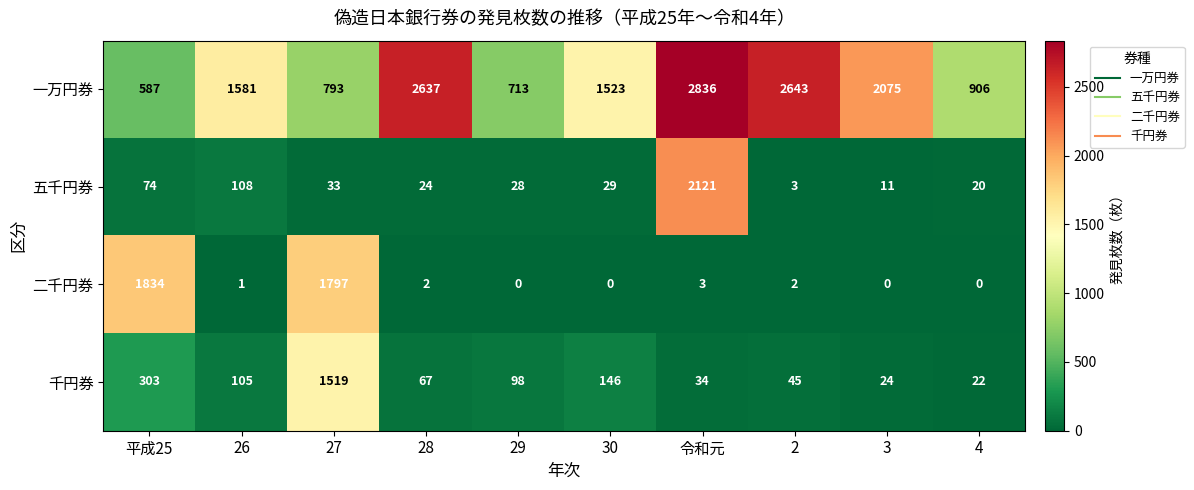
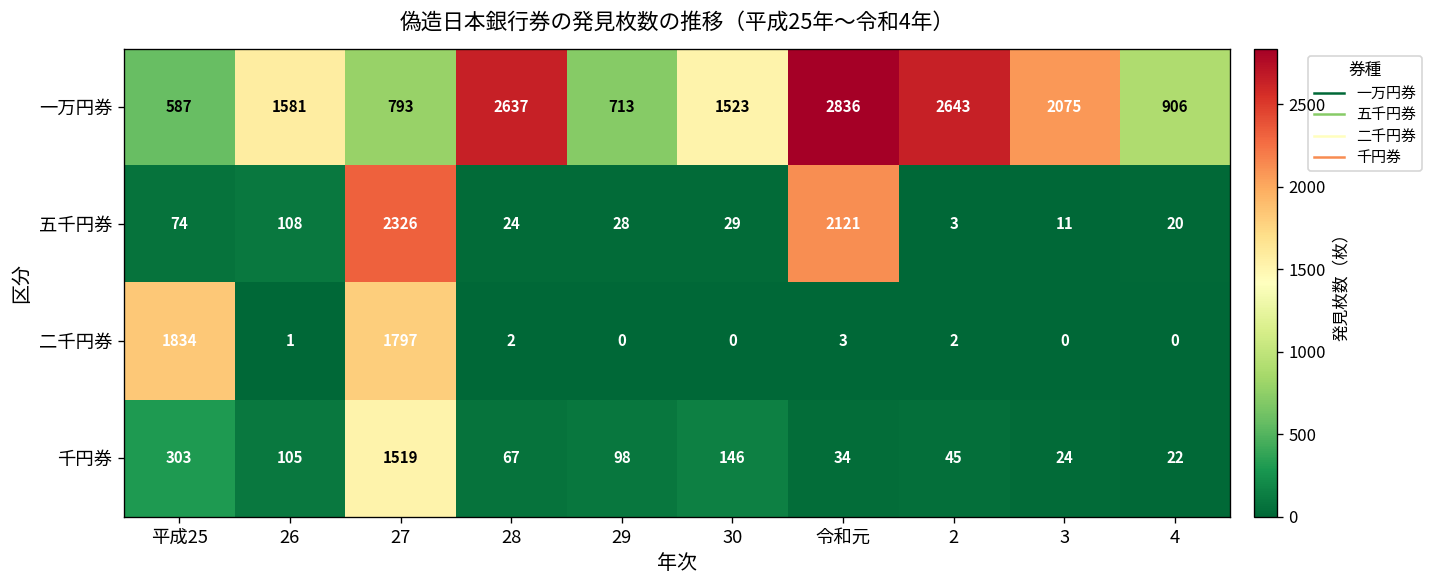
  {
    "一万円券": {
      "平成25": 587,
      "26": 1581,
      "27": 793,
      "28": 2637,
      "29": 713,
      "30": 1523,
      "令和元": 2836,
      "2": 2643,
      "3": 2075,
      "4": 906
    },
    "五千円券": {
      "平成25": 74,
      "26": 108,
-     "27": 33,
+     "27": 2326,
      "28": 24,
      "29": 28,
      "30": 29,
      "令和元": 2121,
      "2": 3,
      "3": 11,
      "4": 20
    },
    "二千円券": {
      "平成25": 1834,
      "26": 1,
      "27": 1797,
      "28": 2,
      "29": 0,
      "30": 0,
      "令和元": 3,
      "2": 2,
      "3": 0,
      "4": 0
    },
    "千円券": {
      "平成25": 303,
      "26": 105,
      "27": 1519,
      "28": 67,
      "29": 98,
      "30": 146,
      "令和元": 34,
      "2": 45,
      "3": 24,
      "4": 22
    }
  }
